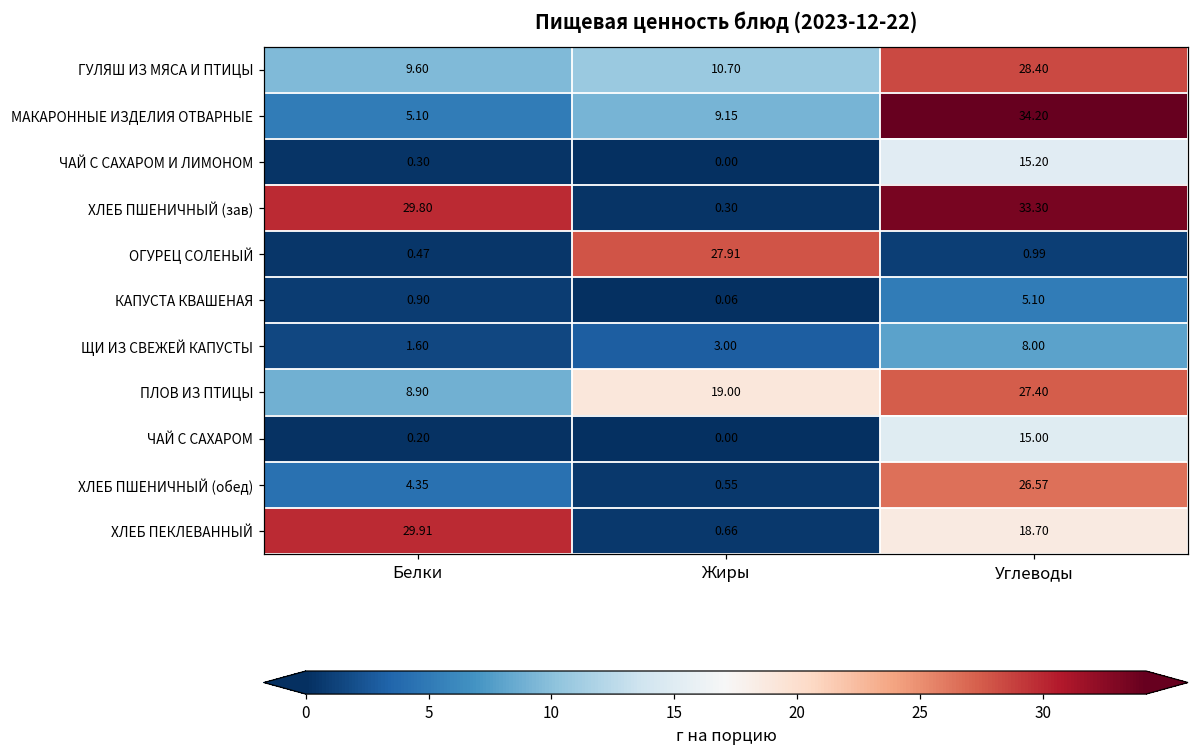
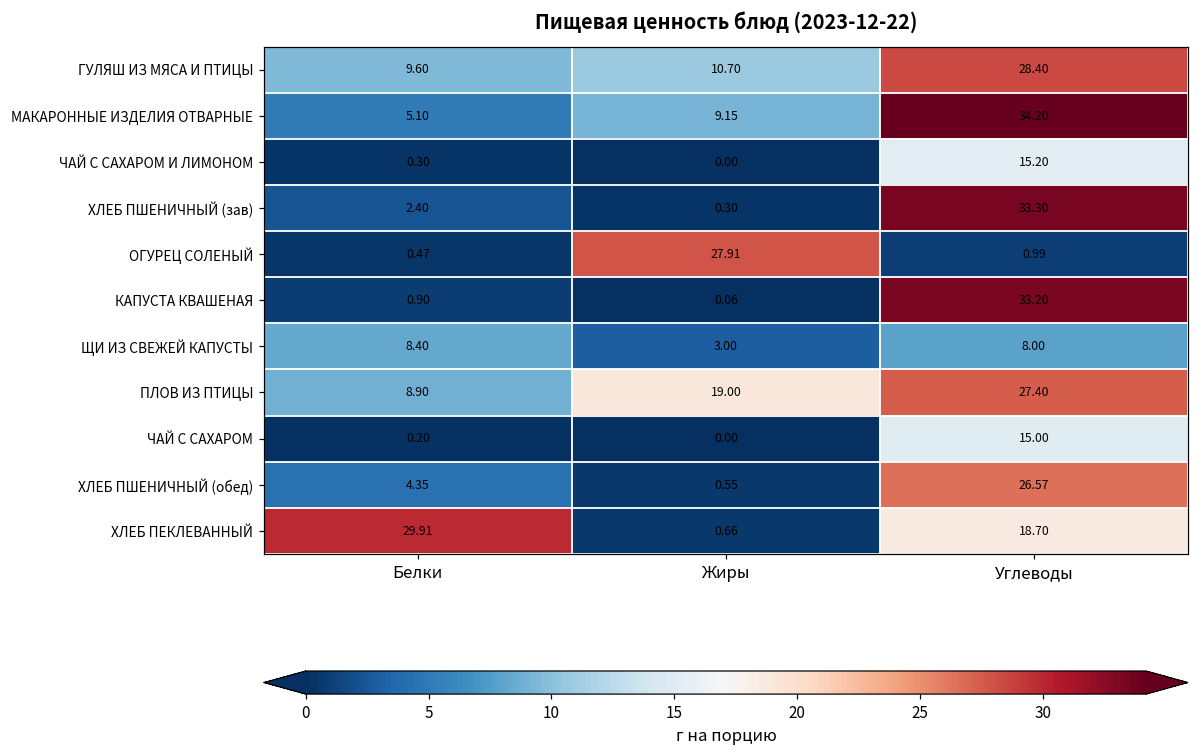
  {
    "ГУЛЯШ ИЗ МЯСА И ПТИЦЫ": {
      "Белки": 9.60,
      "Жиры": 10.70,
      "Углеводы": 28.40
    },
    "МАКАРОННЫЕ ИЗДЕЛИЯ ОТВАРНЫЕ": {
      "Белки": 5.10,
      "Жиры": 9.15,
      "Углеводы": 34.20
    },
    "ЧАЙ С САХАРОМ И ЛИМОНОМ": {
      "Белки": 0.30,
      "Жиры": 0.00,
      "Углеводы": 15.20
    },
    "ХЛЕБ ПШЕНИЧНЫЙ (зав)": {
-     "Белки": 29.80,
+     "Белки": 2.40,
      "Жиры": 0.30,
      "Углеводы": 33.30
    },
    "ОГУРЕЦ СОЛЕНЫЙ": {
      "Белки": 0.47,
      "Жиры": 27.91,
      "Углеводы": 0.99
    },
    "КАПУСТА КВАШЕНАЯ": {
      "Белки": 0.90,
      "Жиры": 0.06,
-     "Углеводы": 5.10
+     "Углеводы": 33.20
    },
    "ЩИ ИЗ СВЕЖЕЙ КАПУСТЫ": {
-     "Белки": 1.60,
+     "Белки": 8.40,
      "Жиры": 3.00,
      "Углеводы": 8.00
    },
    "ПЛОВ ИЗ ПТИЦЫ": {
      "Белки": 8.90,
      "Жиры": 19.00,
      "Углеводы": 27.40
    },
    "ЧАЙ С САХАРОМ": {
      "Белки": 0.20,
      "Жиры": 0.00,
      "Углеводы": 15.00
    },
    "ХЛЕБ ПШЕНИЧНЫЙ (обед)": {
      "Белки": 4.35,
      "Жиры": 0.55,
      "Углеводы": 26.57
    },
    "ХЛЕБ ПЕКЛЕВАННЫЙ": {
      "Белки": 29.91,
      "Жиры": 0.66,
      "Углеводы": 18.70
    }
  }
